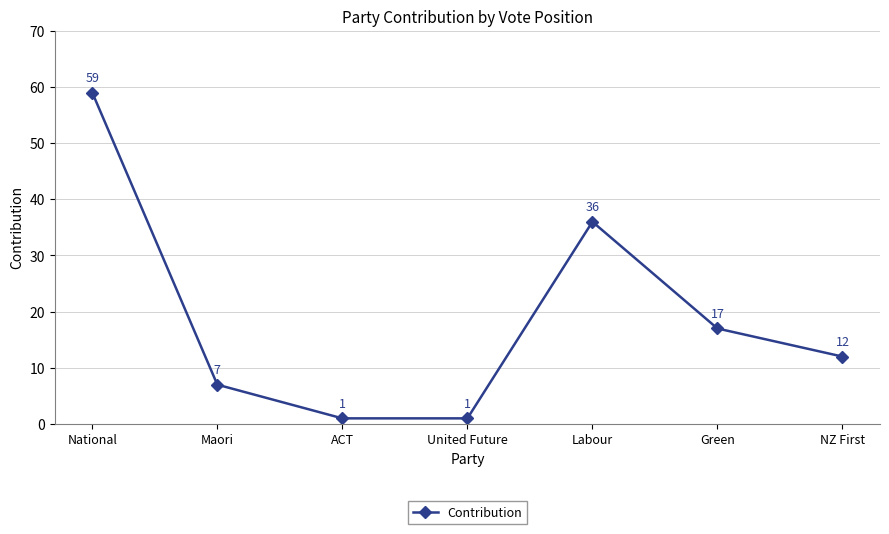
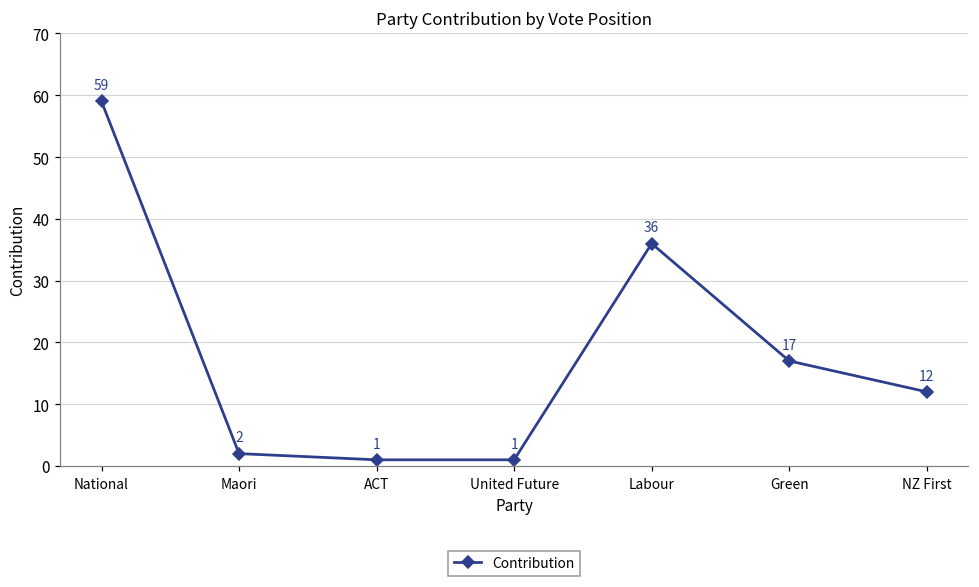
  {
    "National": 59,
-   "Maori": 7,
+   "Maori": 2,
    "ACT": 1,
    "United Future": 1,
    "Labour": 36,
    "Green": 17,
    "NZ First": 12
  }
